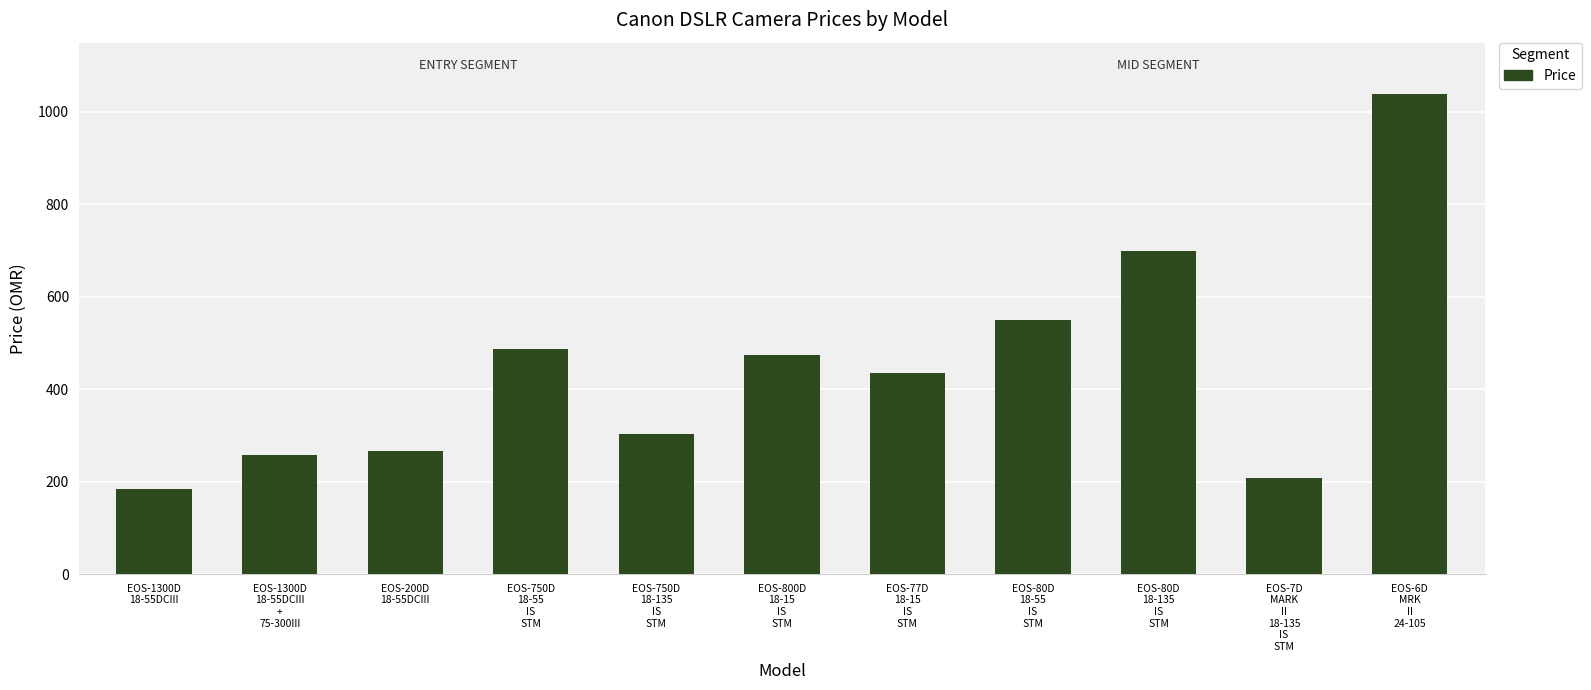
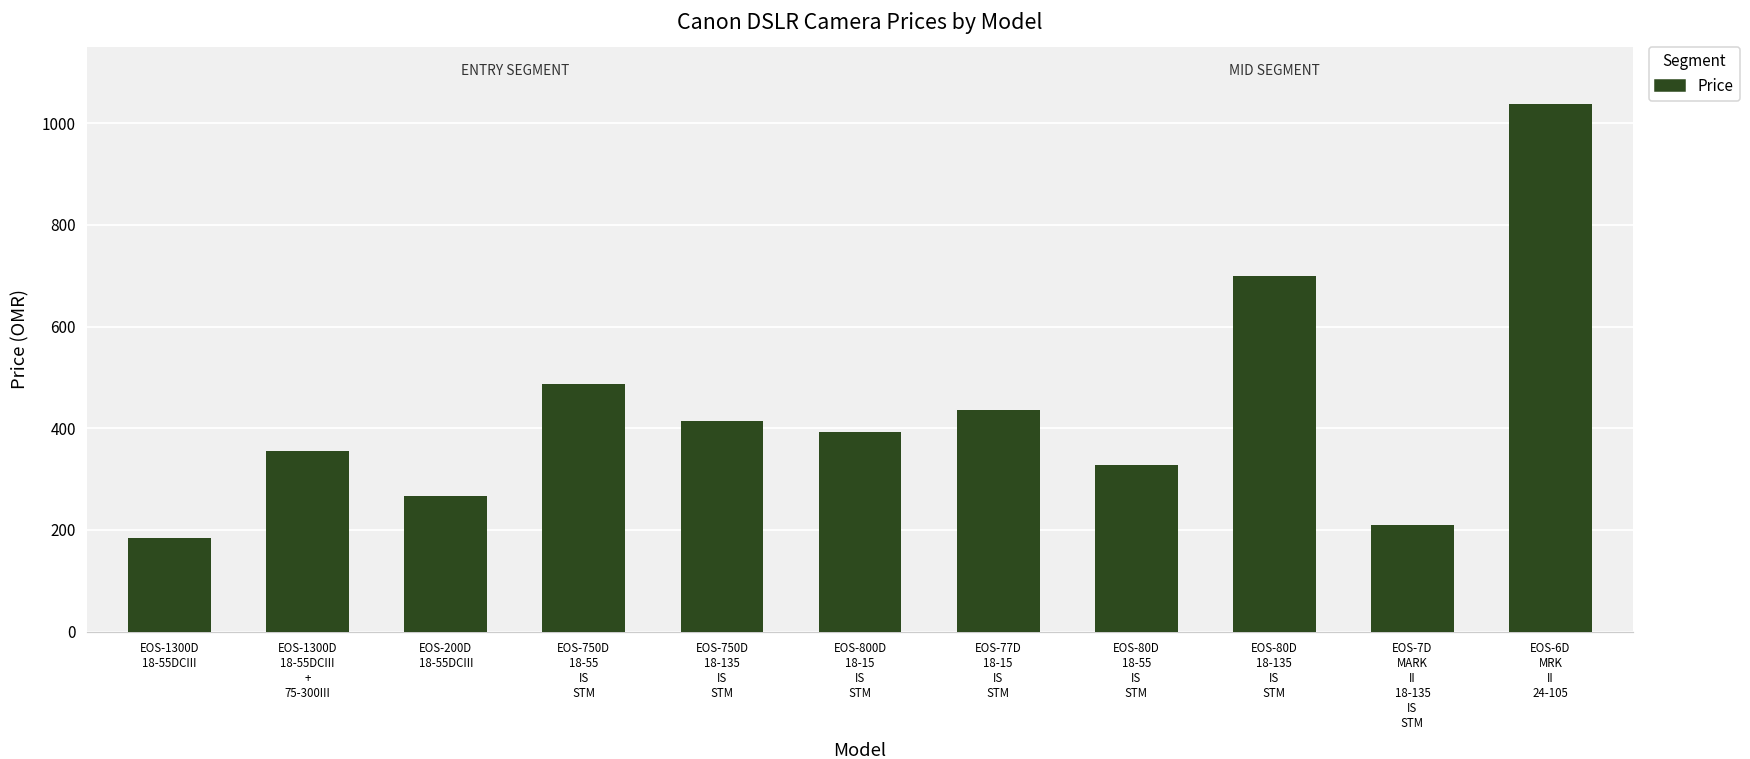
  {
    "EOS-1300D 18-55DCIII": 180,
-   "EOS-1300D 18-55DCIII + 75-300III": 260,
+   "EOS-1300D 18-55DCIII + 75-300III": 360,
    "EOS-200D 18-55DCIII": 270,
    "EOS-750D 18-55 IS STM": 490,
-   "EOS-750D 18-135 IS STM": 300,
-   "EOS-800D 18-15 IS STM": 480,
+   "EOS-750D 18-135 IS STM": 410,
+   "EOS-800D 18-15 IS STM": 390,
    "EOS-77D 18-15 IS STM": 440,
-   "EOS-80D 18-55 IS STM": 550,
+   "EOS-80D 18-55 IS STM": 330,
    "EOS-80D 18-135 IS STM": 700,
    "EOS-7D MARK II 18-135 IS STM": 210,
    "EOS-6D MRK II 24-105": 1040
  }
